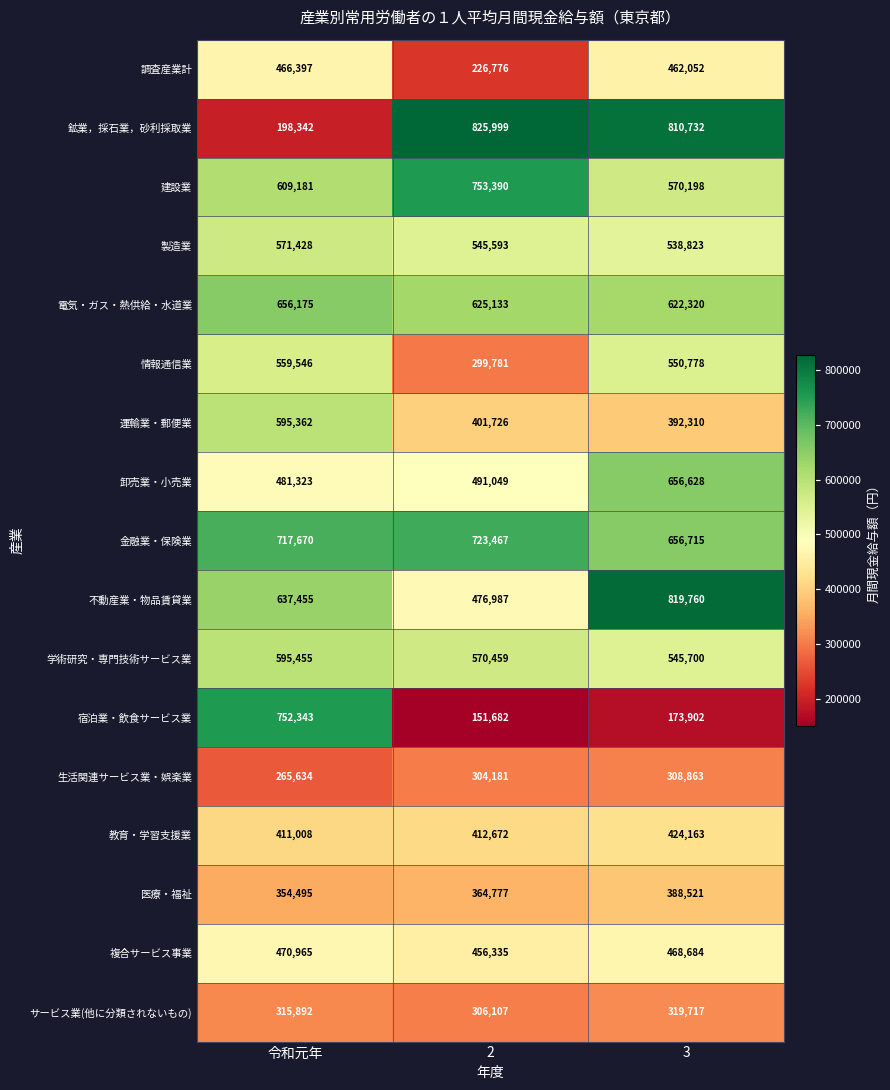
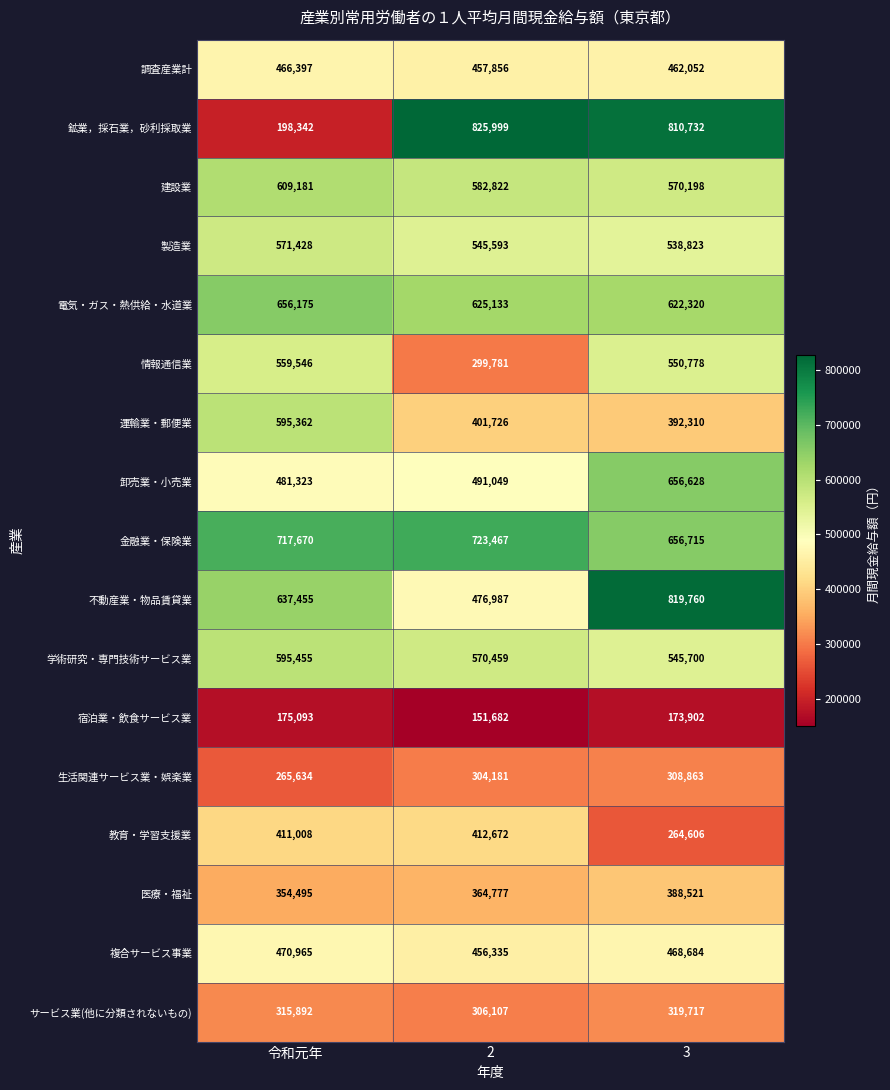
  {
    "調査産業計": {
      "令和元年": "466,397",
-     "2": "226,776",
+     "2": "457,856",
      "3": "462,052"
    },
    "鉱業，採石業，砂利採取業": {
      "令和元年": "198,342",
      "2": "825,999",
      "3": "810,732"
    },
    "建設業": {
      "令和元年": "609,181",
-     "2": "753,390",
+     "2": "582,822",
      "3": "570,198"
    },
    "製造業": {
      "令和元年": "571,428",
      "2": "545,593",
      "3": "538,823"
    },
    "電気・ガス・熱供給・水道業": {
      "令和元年": "656,175",
      "2": "625,133",
      "3": "622,320"
    },
    "情報通信業": {
      "令和元年": "559,546",
      "2": "299,781",
      "3": "550,778"
    },
    "運輸業・郵便業": {
      "令和元年": "595,362",
      "2": "401,726",
      "3": "392,310"
    },
    "卸売業・小売業": {
      "令和元年": "481,323",
      "2": "491,049",
      "3": "656,628"
    },
    "金融業・保険業": {
      "令和元年": "717,670",
      "2": "723,467",
      "3": "656,715"
    },
    "不動産業・物品賃貸業": {
      "令和元年": "637,455",
      "2": "476,987",
      "3": "819,760"
    },
    "学術研究・専門技術サービス業": {
      "令和元年": "595,455",
      "2": "570,459",
      "3": "545,700"
    },
    "宿泊業・飲食サービス業": {
-     "令和元年": "752,343",
+     "令和元年": "175,093",
      "2": "151,682",
      "3": "173,902"
    },
    "生活関連サービス業・娯楽業": {
      "令和元年": "265,634",
      "2": "304,181",
      "3": "308,863"
    },
    "教育・学習支援業": {
      "令和元年": "411,008",
      "2": "412,672",
-     "3": "424,163"
+     "3": "264,606"
    },
    "医療・福祉": {
      "令和元年": "354,495",
      "2": "364,777",
      "3": "388,521"
    },
    "複合サービス事業": {
      "令和元年": "470,965",
      "2": "456,335",
      "3": "468,684"
    },
    "サービス業(他に分類されないもの)": {
      "令和元年": "315,892",
      "2": "306,107",
      "3": "319,717"
    }
  }
